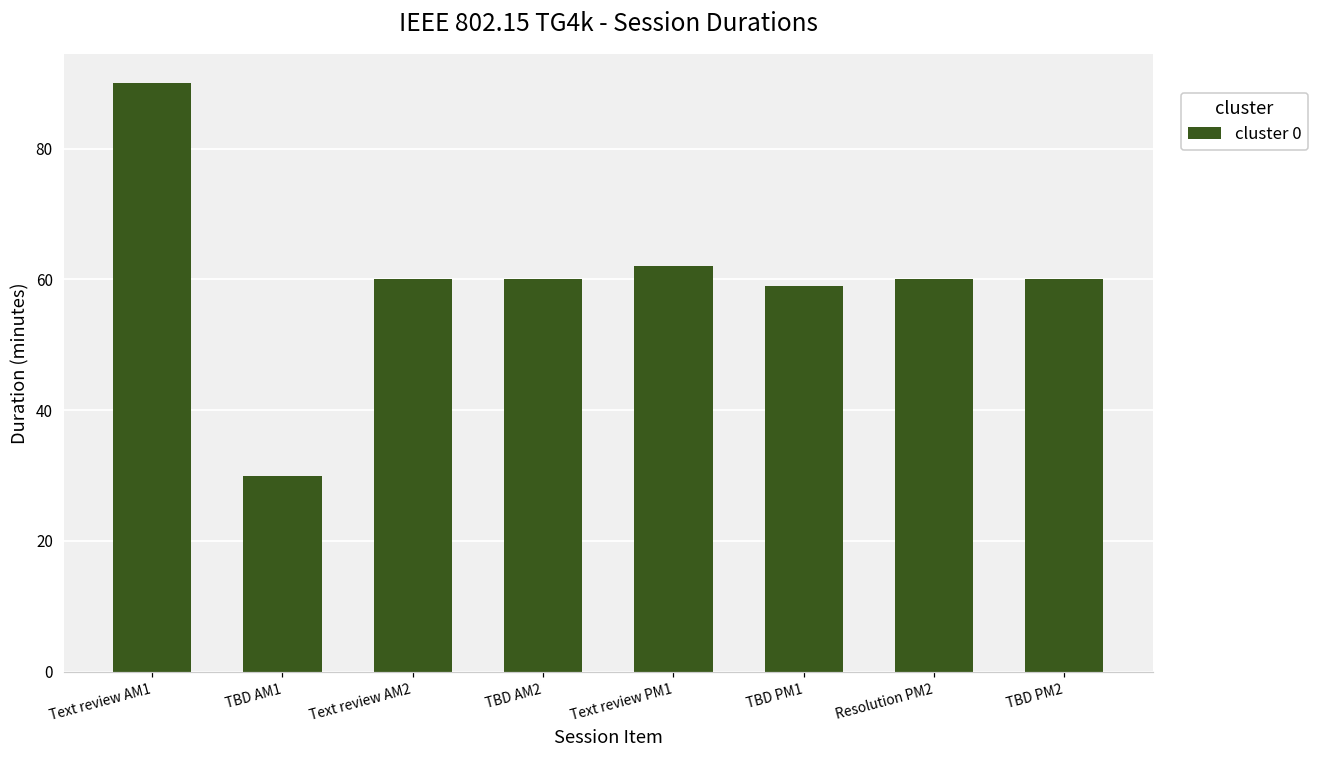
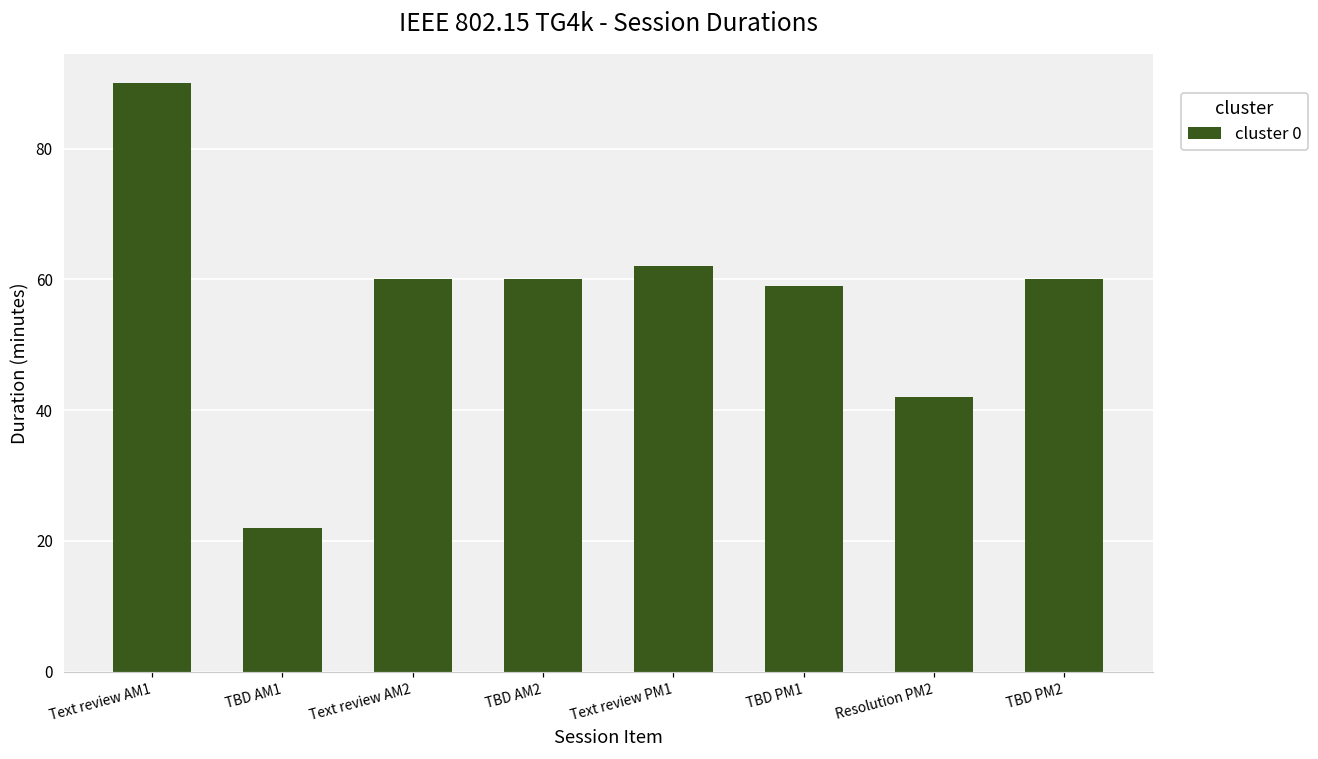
  {
    "Text review AM1": 90,
-   "TBD AM1": 30,
+   "TBD AM1": 22,
    "Text review AM2": 60,
    "TBD AM2": 60,
    "Text review PM1": 62,
    "TBD PM1": 59,
-   "Resolution PM2": 60,
+   "Resolution PM2": 42,
    "TBD PM2": 60
  }
